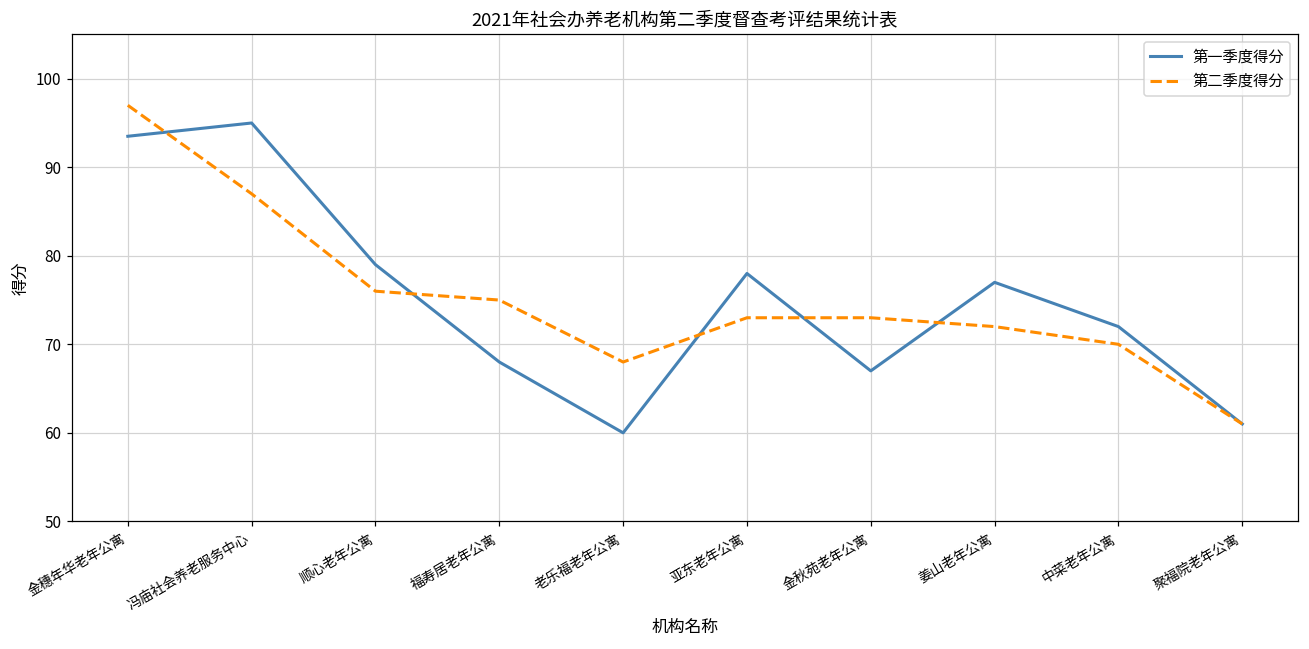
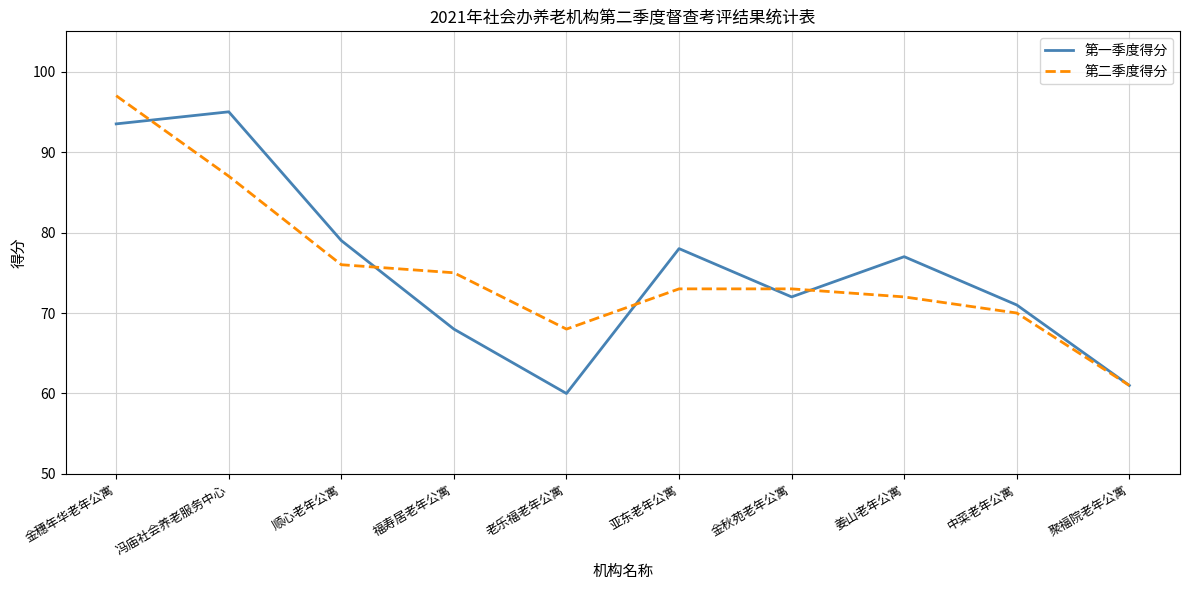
  {
    "第一季度得分": {
      "金穗年华老年公寓": 94,
      "冯庙社会养老服务中心": 95,
      "顺心老年公寓": 79,
      "福寿居老年公寓": 68,
      "老乐福老年公寓": 60,
      "亚东老年公寓": 78,
-     "金秋苑老年公寓": 67,
+     "金秋苑老年公寓": 72,
      "姜山老年公寓": 77,
-     "中菜老年公寓": 72
+     "中菜老年公寓": 71
    },
    "第二季度得分": {
      "金穗年华老年公寓": 97,
      "冯庙社会养老服务中心": 87,
      "顺心老年公寓": 76,
      "福寿居老年公寓": 75,
      "老乐福老年公寓": 68,
      "亚东老年公寓": 73,
      "金秋苑老年公寓": 73,
      "姜山老年公寓": 72,
      "中菜老年公寓": 70
    }
  }
